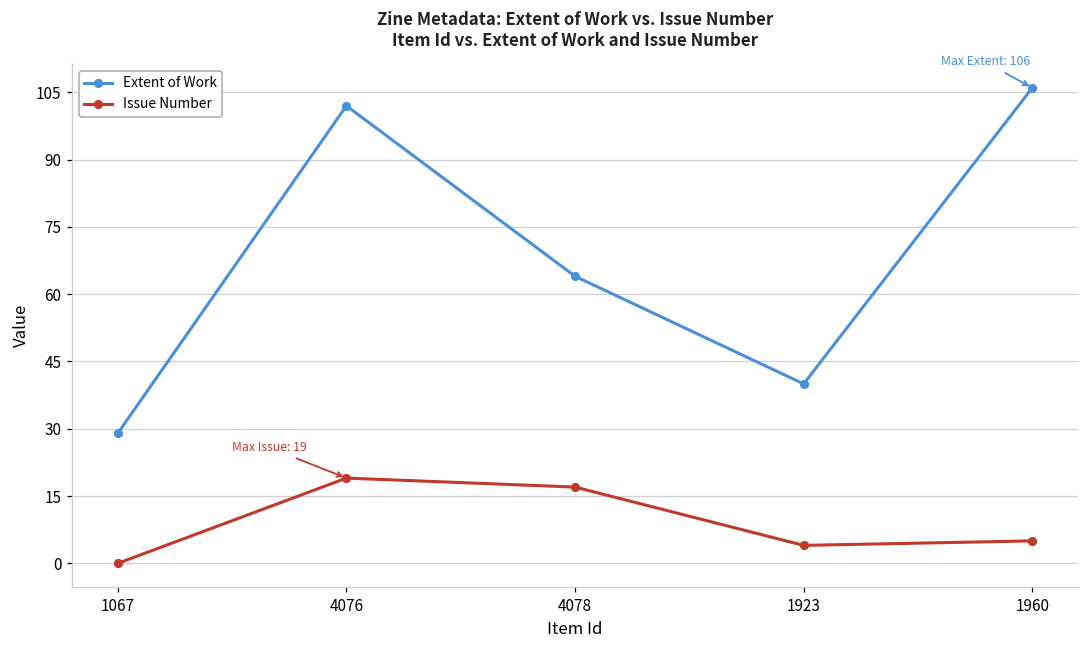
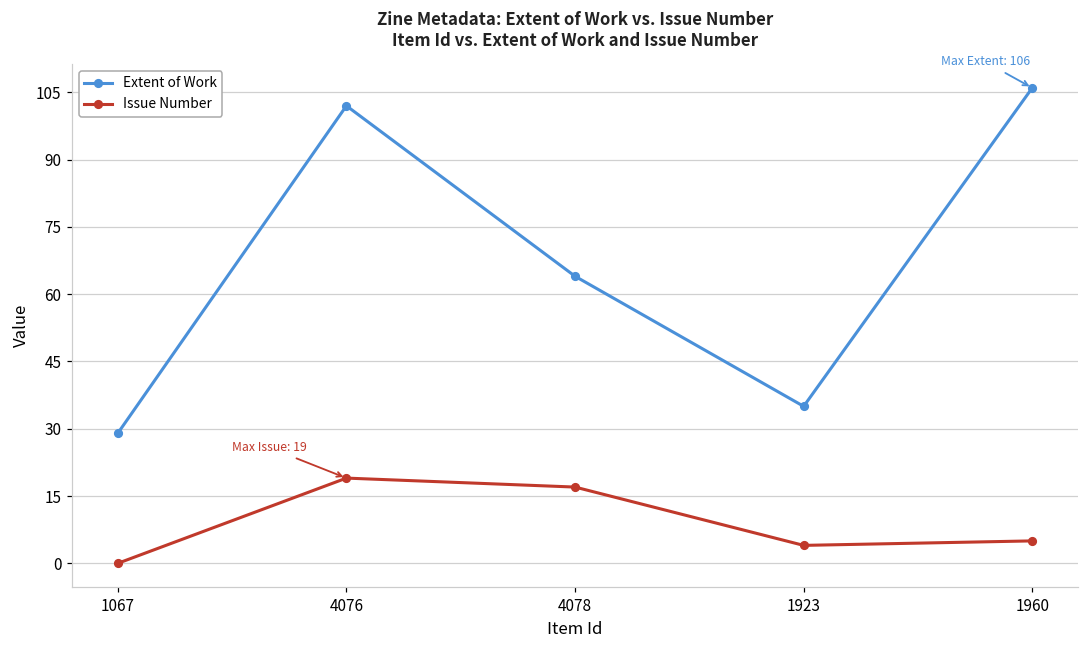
  {
    "Extent of Work": {
      "1067": 29,
      "4076": 102,
      "4078": 64,
-     "1923": 40
+     "1923": 35
    },
    "Issue Number": {
      "4076": 19
    }
  }
